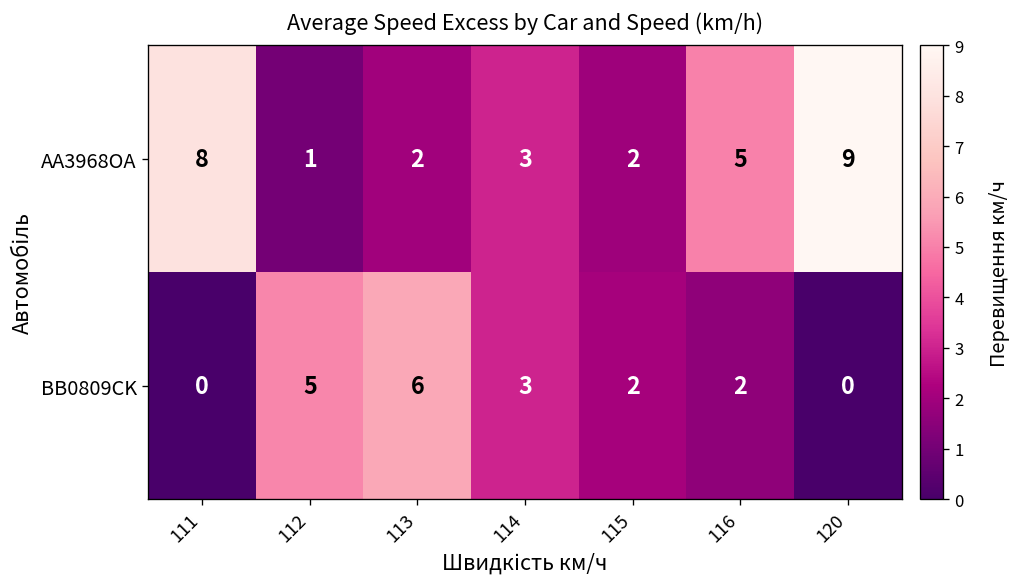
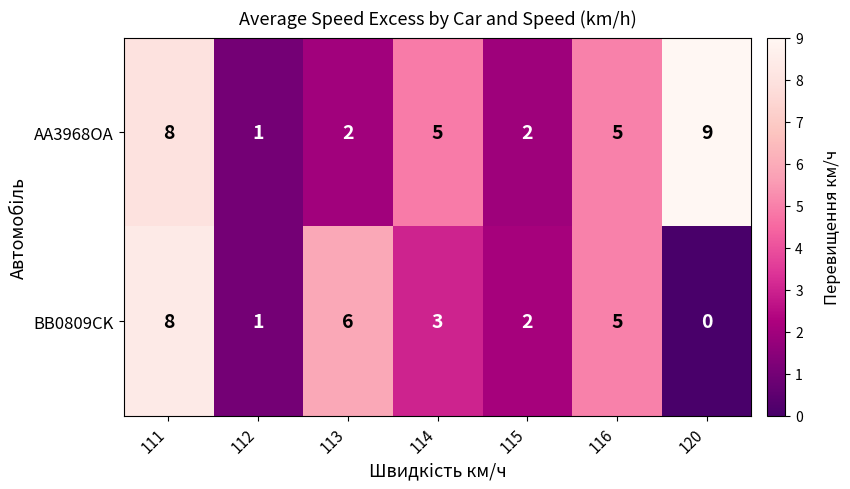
  {
    "AA3968OA": {
      "111": 8,
      "112": 1,
      "113": 2,
-     "114": 3,
+     "114": 5,
      "115": 2,
      "116": 5,
      "120": 9
    },
    "BB0809CK": {
-     "111": 0,
-     "112": 5,
+     "111": 8,
+     "112": 1,
      "113": 6,
      "114": 3,
      "115": 2,
-     "116": 2,
+     "116": 5,
      "120": 0
    }
  }
